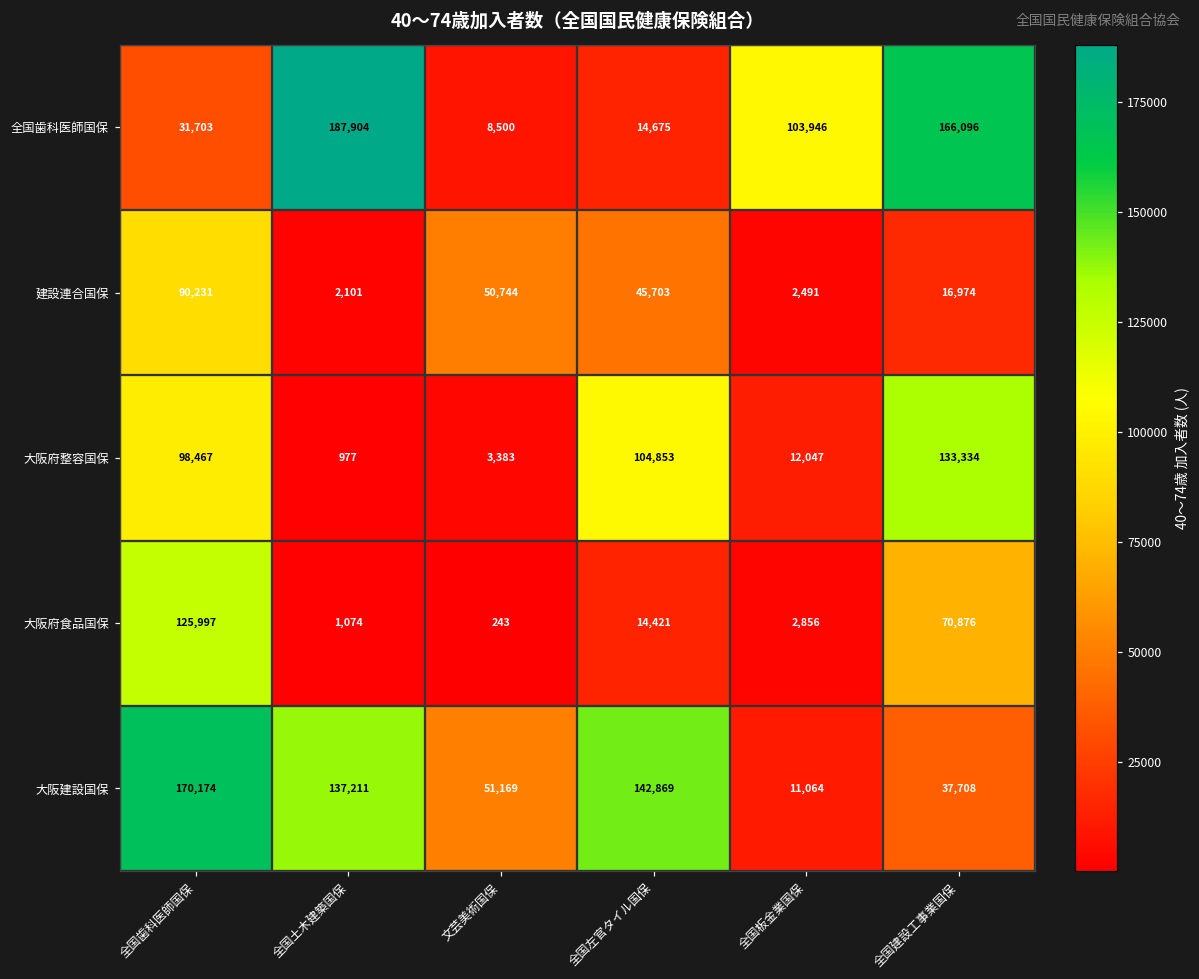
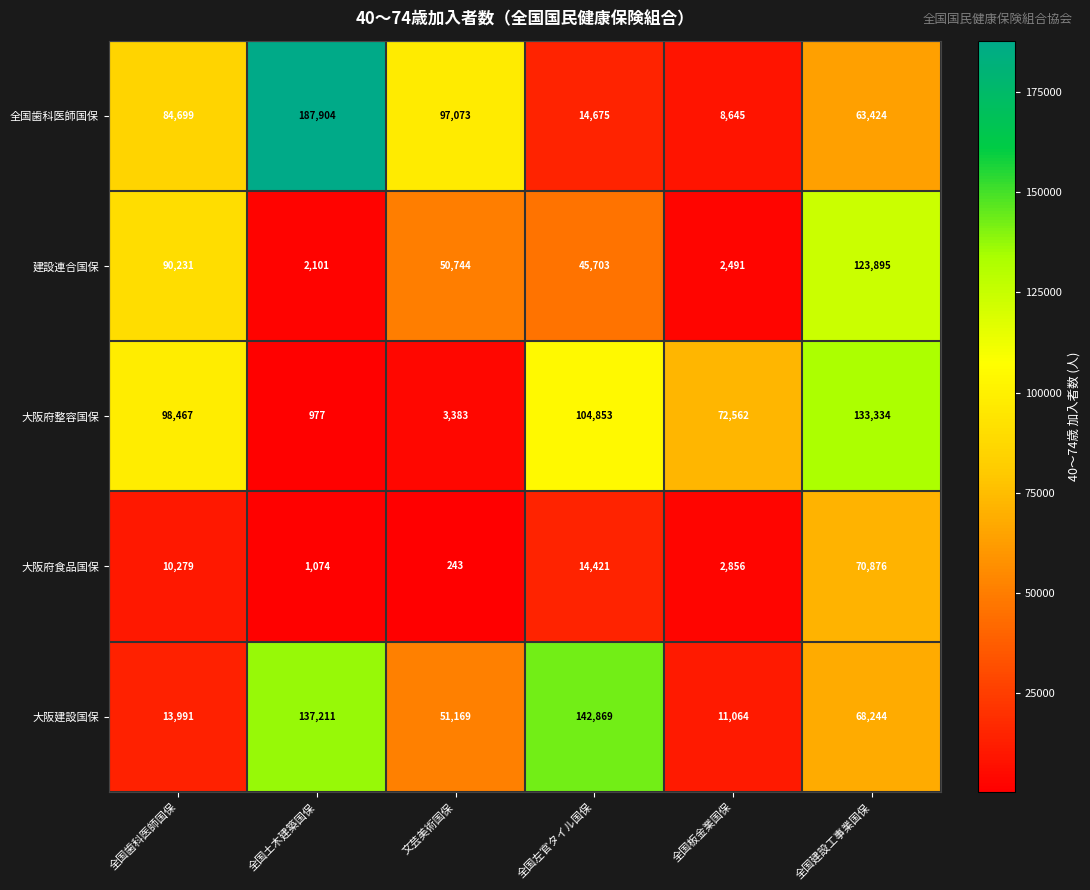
  {
    "全国歯科医師国保": {
-     "全国歯科医師国保": "31,703",
+     "全国歯科医師国保": "84,699",
      "全国土木建築国保": "187,904",
-     "文芸美術国保": "8,500",
+     "文芸美術国保": "97,073",
      "全国左官タイル国保": "14,675",
-     "全国板金業国保": "103,946",
-     "全国建設工事業国保": "166,096"
+     "全国板金業国保": "8,645",
+     "全国建設工事業国保": "63,424"
    },
    "建設連合国保": {
      "全国歯科医師国保": "90,231",
      "全国土木建築国保": "2,101",
      "文芸美術国保": "50,744",
      "全国左官タイル国保": "45,703",
      "全国板金業国保": "2,491",
-     "全国建設工事業国保": "16,974"
+     "全国建設工事業国保": "123,895"
    },
    "大阪府整容国保": {
      "全国歯科医師国保": "98,467",
      "全国土木建築国保": "977",
      "文芸美術国保": "3,383",
      "全国左官タイル国保": "104,853",
-     "全国板金業国保": "12,047",
+     "全国板金業国保": "72,562",
      "全国建設工事業国保": "133,334"
    },
    "大阪府食品国保": {
-     "全国歯科医師国保": "125,997",
+     "全国歯科医師国保": "10,279",
      "全国土木建築国保": "1,074",
      "文芸美術国保": "243",
      "全国左官タイル国保": "14,421",
      "全国板金業国保": "2,856",
      "全国建設工事業国保": "70,876"
    },
    "大阪建設国保": {
-     "全国歯科医師国保": "170,174",
+     "全国歯科医師国保": "13,991",
      "全国土木建築国保": "137,211",
      "文芸美術国保": "51,169",
      "全国左官タイル国保": "142,869",
      "全国板金業国保": "11,064",
-     "全国建設工事業国保": "37,708"
+     "全国建設工事業国保": "68,244"
    }
  }
